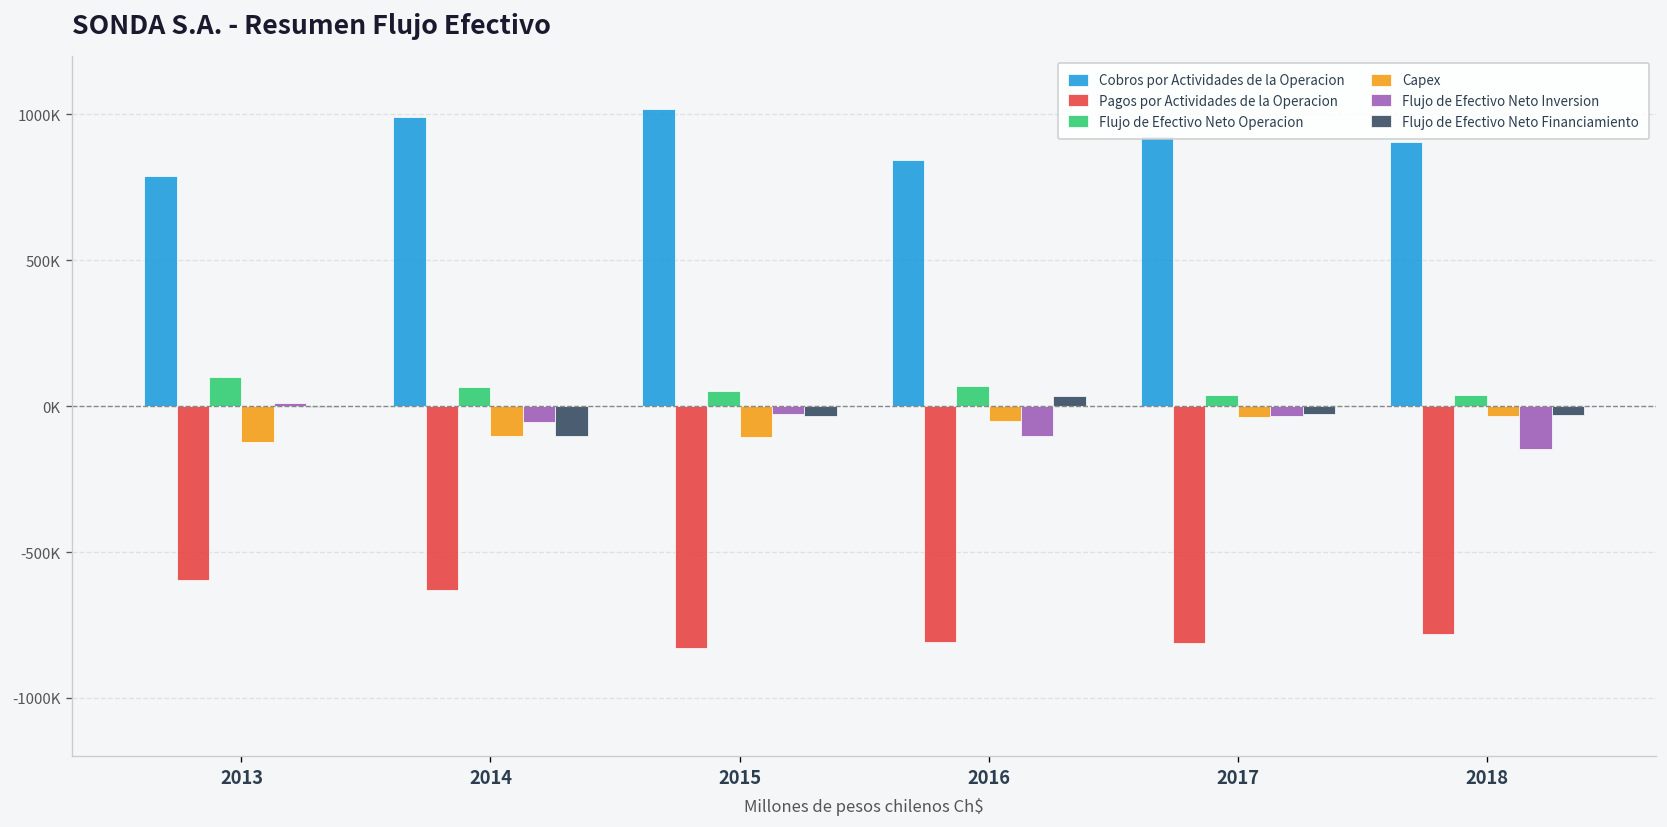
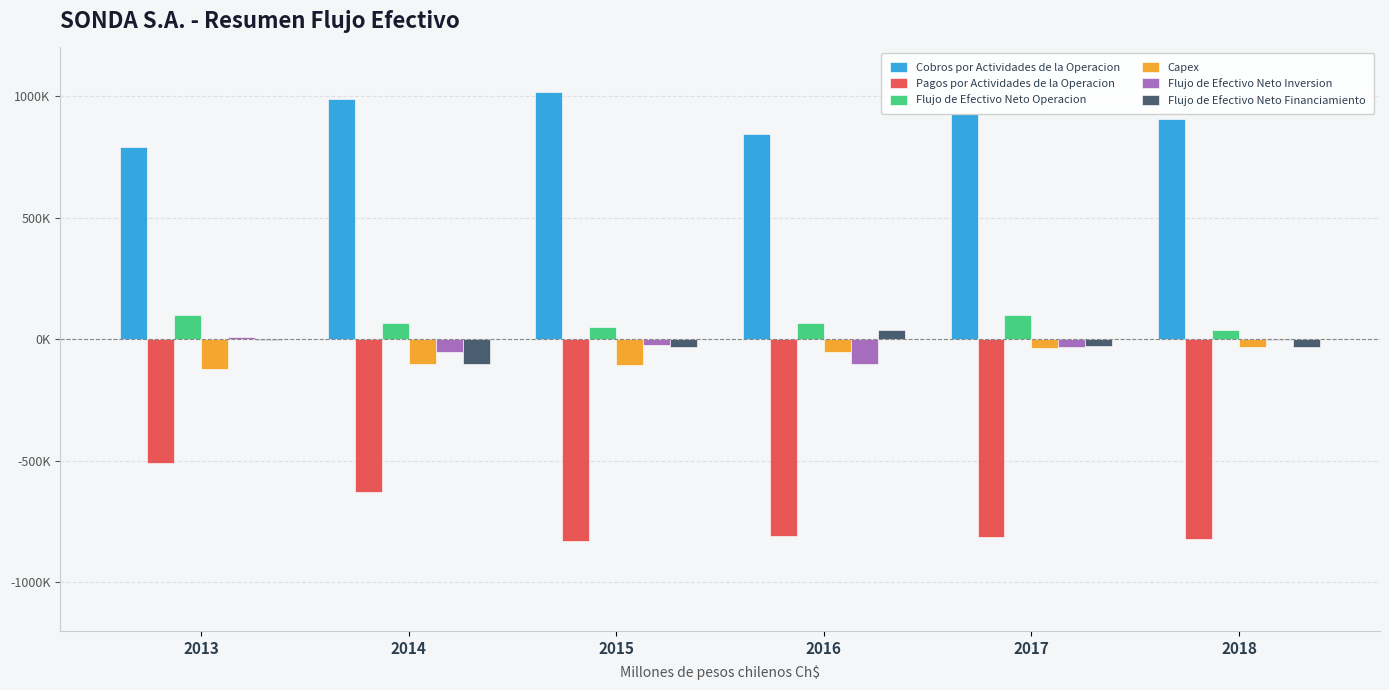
  {
    "Cobros por Actividades de la Operacion": {
      "2013": 790000,
      "2014": 990000,
      "2015": 1020000,
      "2016": 840000,
      "2018": 910000
    },
    "Pagos por Actividades de la Operacion": {
-     "2013": -600000,
+     "2013": -510000,
      "2014": -630000,
      "2015": -830000,
      "2016": -810000,
      "2017": -810000,
-     "2018": -780000
+     "2018": -820000
    },
    "Flujo de Efectivo Neto Operacion": {
      "2013": 100000,
      "2014": 70000,
      "2015": 50000,
      "2016": 70000,
-     "2017": 40000,
+     "2017": 100000,
      "2018": 40000
    },
    "Capex": {
      "2013": -120000,
      "2014": -100000,
      "2015": -110000,
      "2016": -50000,
      "2017": -40000,
      "2018": -30000
    },
    "Flujo de Efectivo Neto Inversion": {
      "2014": -50000,
      "2015": -30000,
      "2016": -100000,
      "2017": -30000,
-     "2018": -150000
+     "2018": 0
    },
    "Flujo de Efectivo Neto Financiamiento": {
      "2014": -100000,
      "2015": -30000,
      "2016": 40000,
      "2017": -30000,
      "2018": -30000
    }
  }
